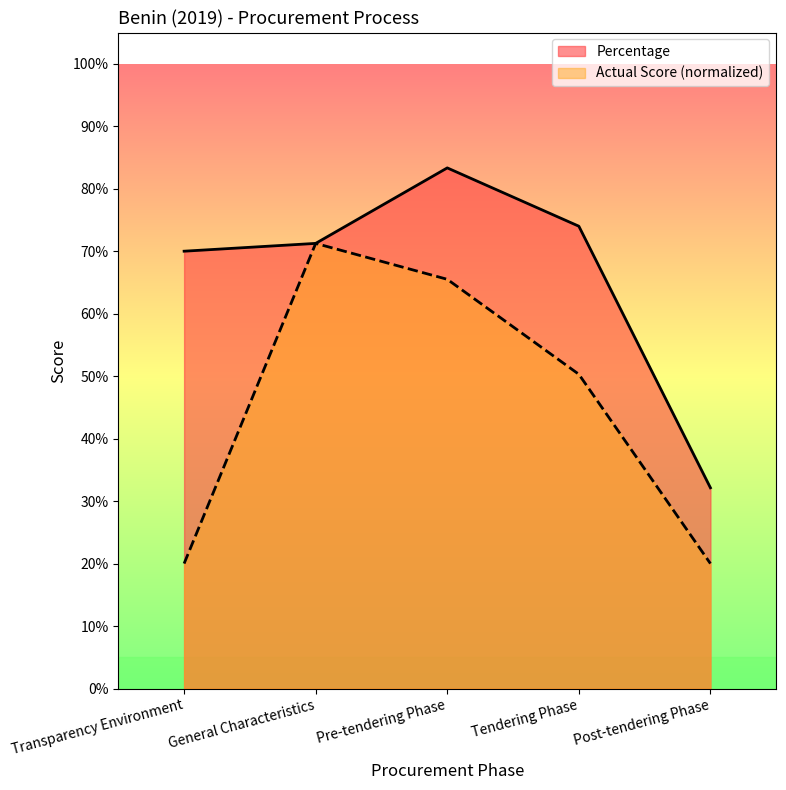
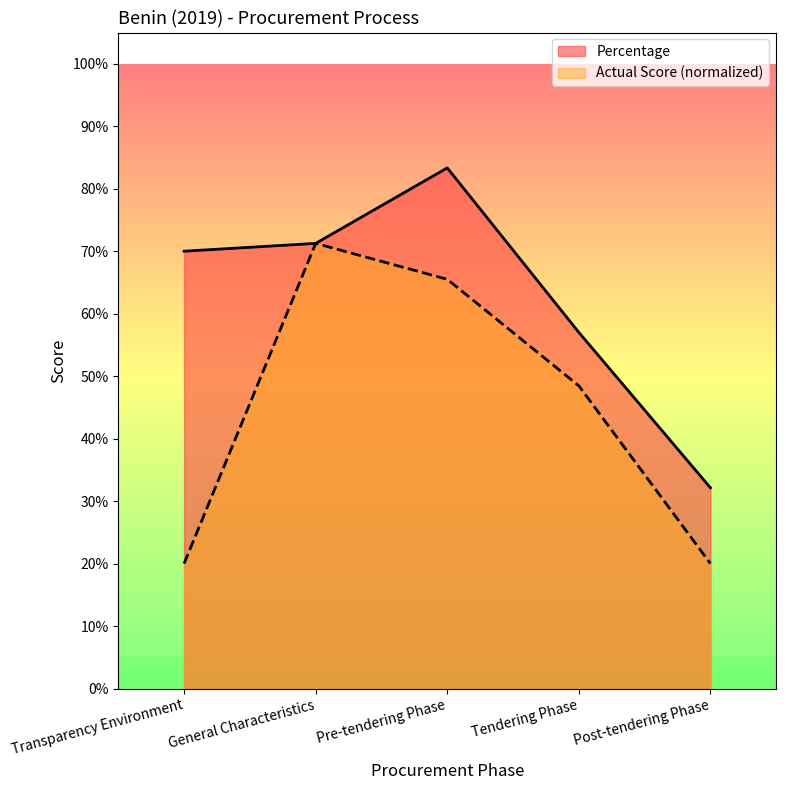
  {
    "Percentage": {
      "Transparency Environment": "70%",
      "Pre-tendering Phase": "83%",
-     "Tendering Phase": "74%",
+     "Tendering Phase": "57%",
      "Post-tendering Phase": "32%"
    },
    "Actual Score (normalized)": {
      "Transparency Environment": "20%",
      "Pre-tendering Phase": "66%",
-     "Tendering Phase": "50%",
+     "Tendering Phase": "48%",
      "Post-tendering Phase": "20%"
    }
  }
